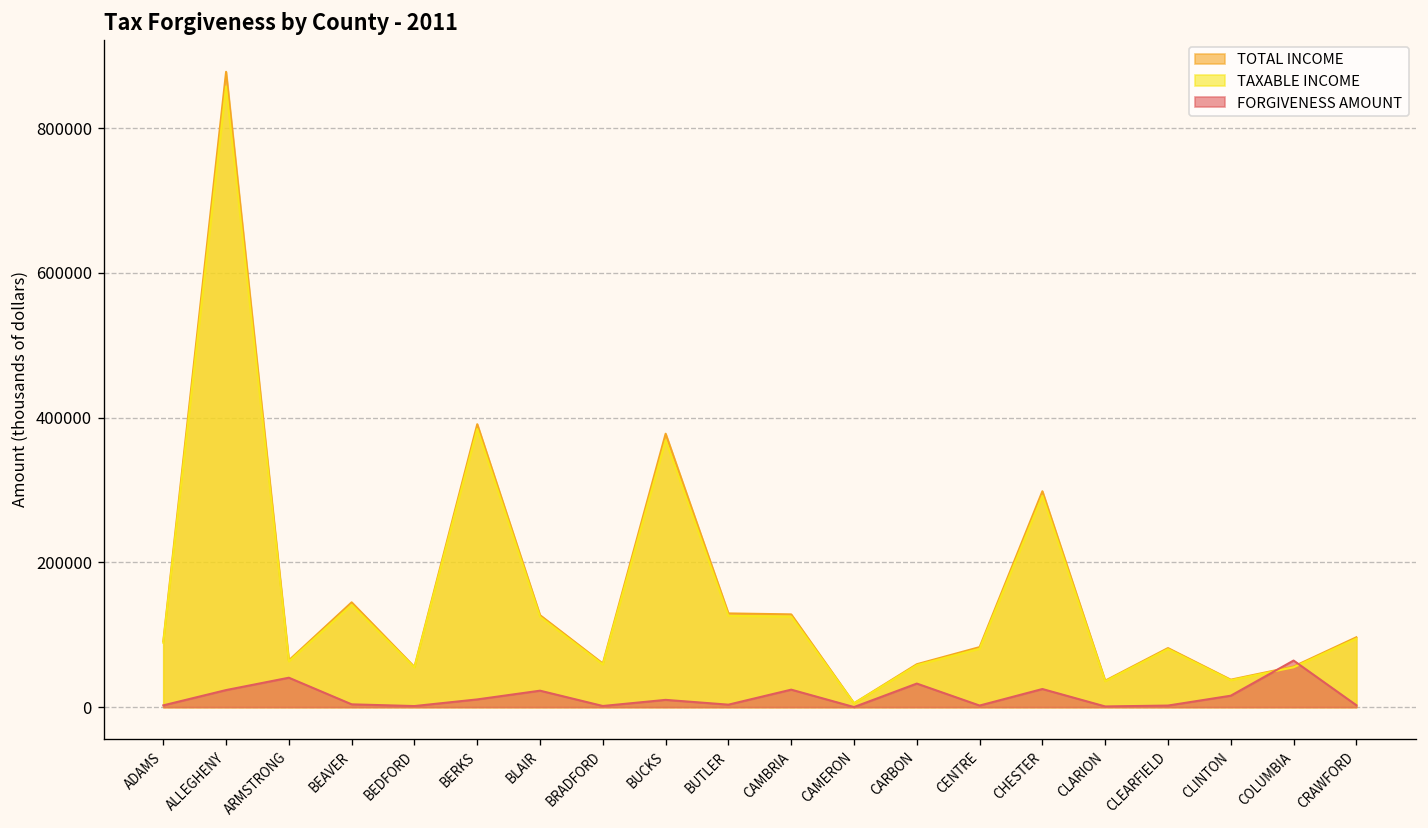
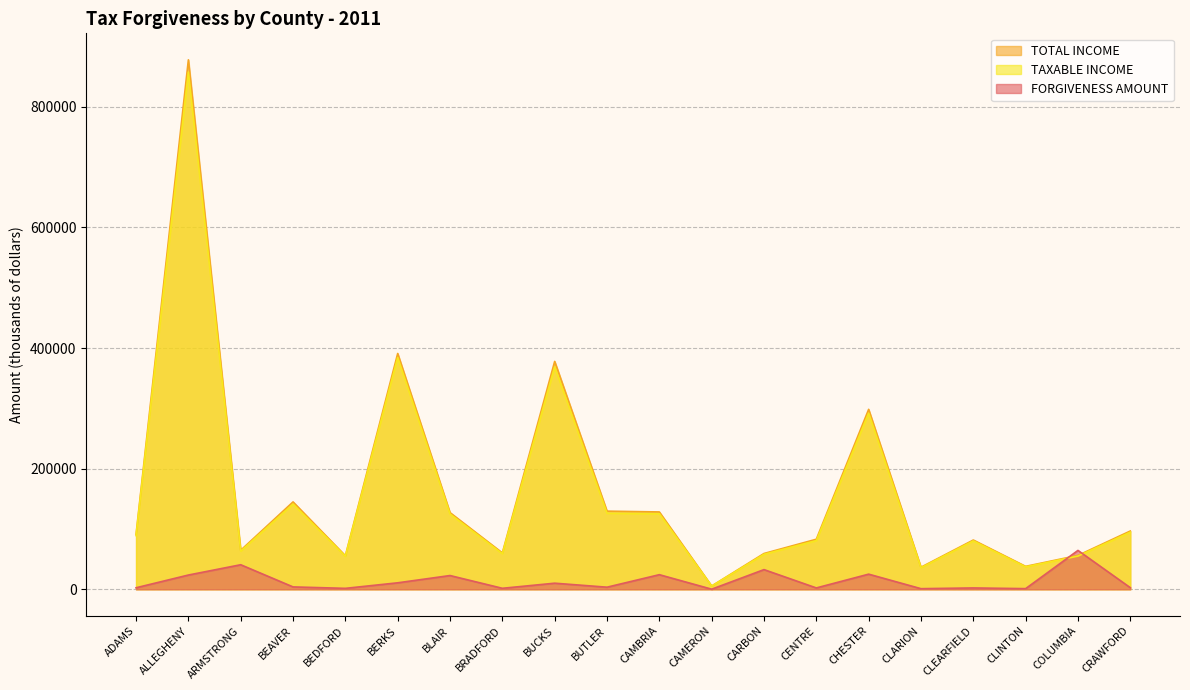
  {
    "FORGIVENESS AMOUNT": {
      "ADAMS": 0,
      "ALLEGHENY": 20000,
      "ARMSTRONG": 40000,
      "BEAVER": 0,
      "BEDFORD": 0,
      "BERKS": 10000,
      "BLAIR": 20000,
      "BRADFORD": 0,
      "BUCKS": 10000,
      "BUTLER": 0,
      "CAMBRIA": 20000,
      "CAMERON": 0,
      "CARBON": 30000,
      "CENTRE": 0,
      "CHESTER": 30000,
      "CLARION": 0,
      "CLEARFIELD": 0,
-     "CLINTON": 20000,
+     "CLINTON": 0,
      "COLUMBIA": 60000,
      "CRAWFORD": 0
    }
  }
